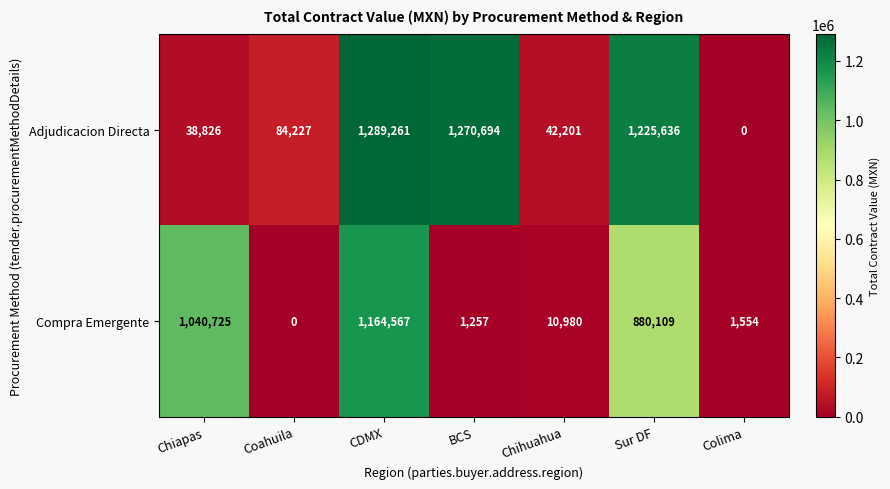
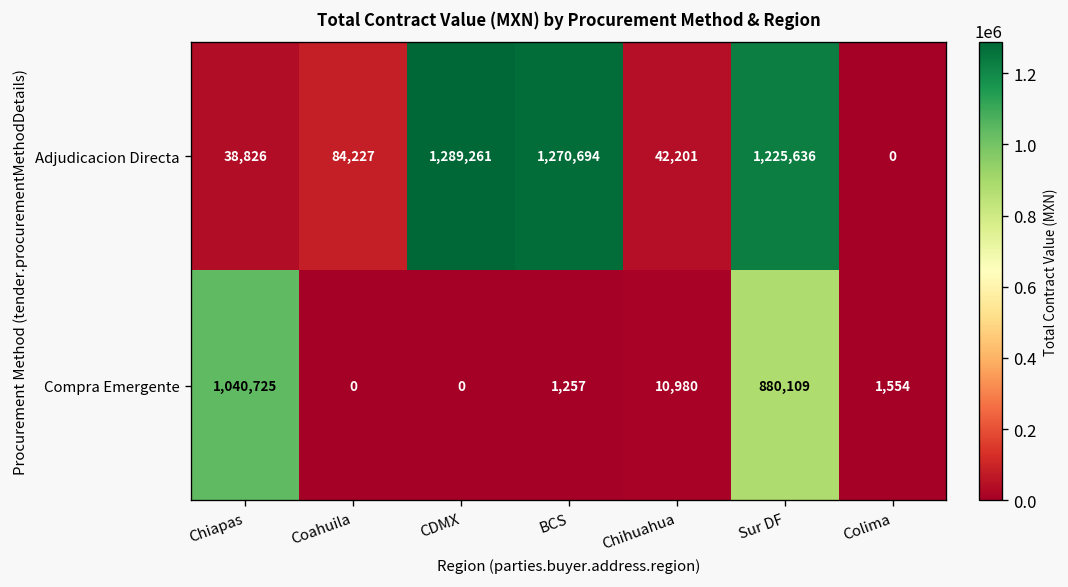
  {
    "Adjudicacion Directa": {
      "Chiapas": "38,826",
      "Coahuila": "84,227",
      "CDMX": "1,289,261",
      "BCS": "1,270,694",
      "Chihuahua": "42,201",
      "Sur DF": "1,225,636",
      "Colima": "0"
    },
    "Compra Emergente": {
      "Chiapas": "1,040,725",
      "Coahuila": "0",
-     "CDMX": "1,164,567",
+     "CDMX": "0",
      "BCS": "1,257",
      "Chihuahua": "10,980",
      "Sur DF": "880,109",
      "Colima": "1,554"
    }
  }
